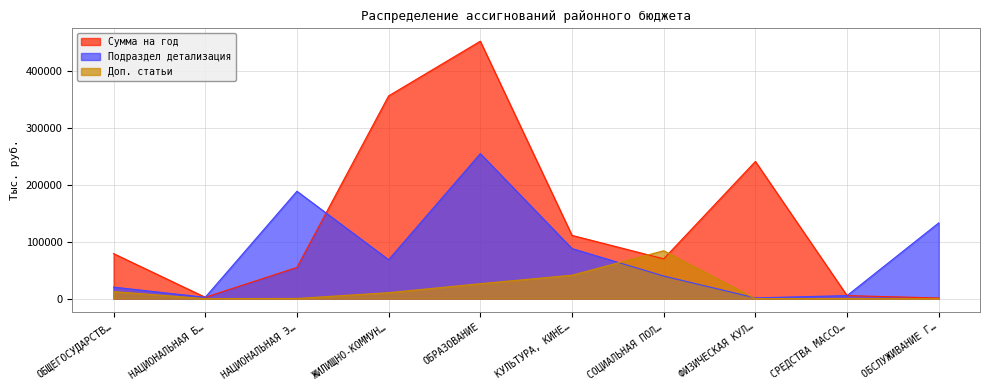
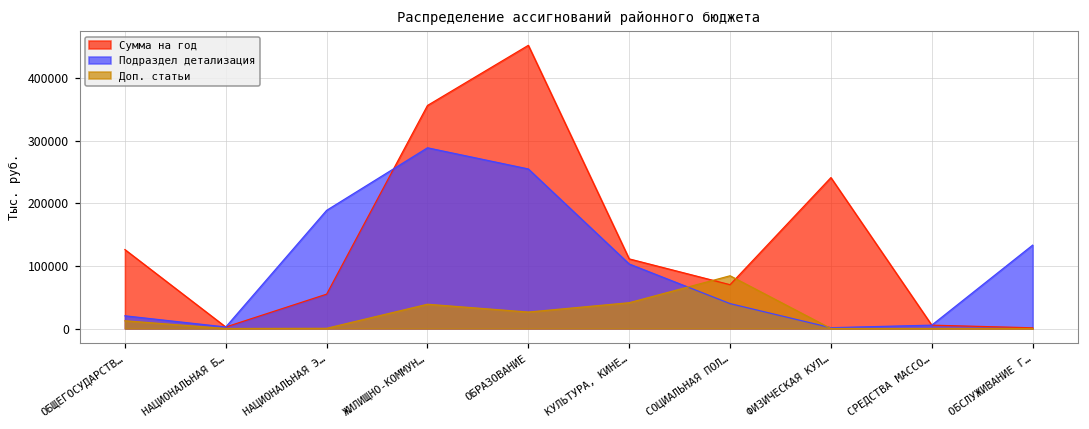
  {
    "Сумма на год": {
-     "ОБЩЕГОСУДАРСТВ…": 80000,
+     "ОБЩЕГОСУДАРСТВ…": 130000,
      "НАЦИОНАЛЬНАЯ Э…": 50000,
      "ЖИЛИЩНО-КОММУН…": 360000,
      "ОБРАЗОВАНИЕ": 450000,
      "КУЛЬТУРА, КИНЕ…": 110000,
      "СОЦИАЛЬНАЯ ПОЛ…": 70000,
      "ФИЗИЧЕСКАЯ КУЛ…": 240000
    },
    "Подраздел детализация": {
      "ОБЩЕГОСУДАРСТВ…": 20000,
      "НАЦИОНАЛЬНАЯ Э…": 190000,
-     "ЖИЛИЩНО-КОММУН…": 70000,
+     "ЖИЛИЩНО-КОММУН…": 290000,
      "ОБРАЗОВАНИЕ": 250000,
-     "КУЛЬТУРА, КИНЕ…": 90000,
+     "КУЛЬТУРА, КИНЕ…": 100000,
      "СОЦИАЛЬНАЯ ПОЛ…": 40000,
      "ОБСЛУЖИВАНИЕ Г…": 130000
    },
    "Доп. статьи": {
      "ОБЩЕГОСУДАРСТВ…": 10000,
      "НАЦИОНАЛЬНАЯ Э…": 0,
-     "ЖИЛИЩНО-КОММУН…": 10000,
+     "ЖИЛИЩНО-КОММУН…": 40000,
      "ОБРАЗОВАНИЕ": 30000,
      "КУЛЬТУРА, КИНЕ…": 40000,
      "СОЦИАЛЬНАЯ ПОЛ…": 80000,
      "СРЕДСТВА МАССО…": 0
    }
  }
